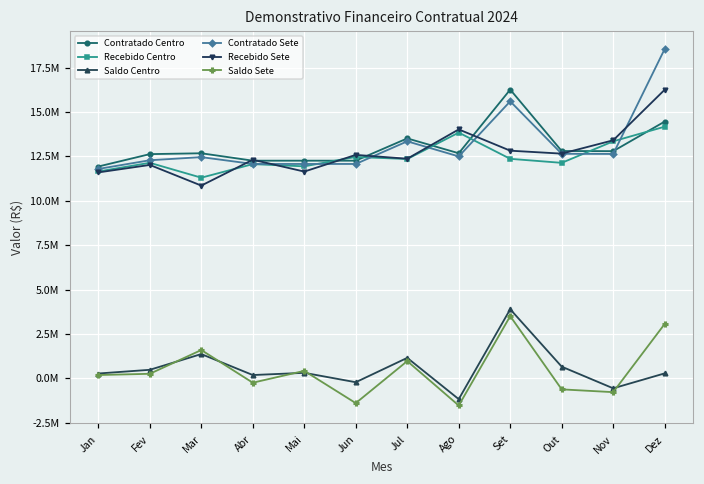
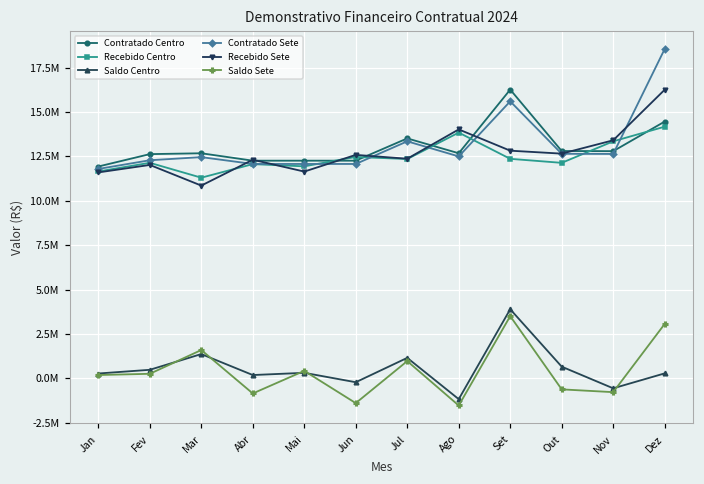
  {
    "Saldo Sete": {
      "Fev": 300000,
      "Mar": 1600000,
-     "Abr": -200000,
+     "Abr": -800000,
      "Jun": -1400000,
      "Jul": 1000000,
      "Ago": -1500000,
      "Set": 3500000,
      "Out": -600000,
      "Nov": -800000,
      "Dez": 3100000
    }
  }
